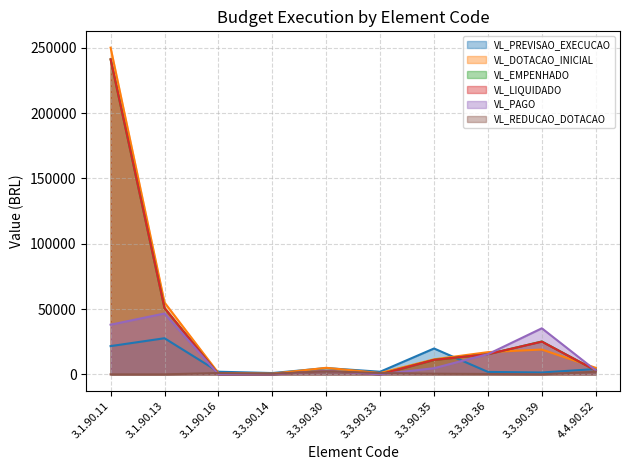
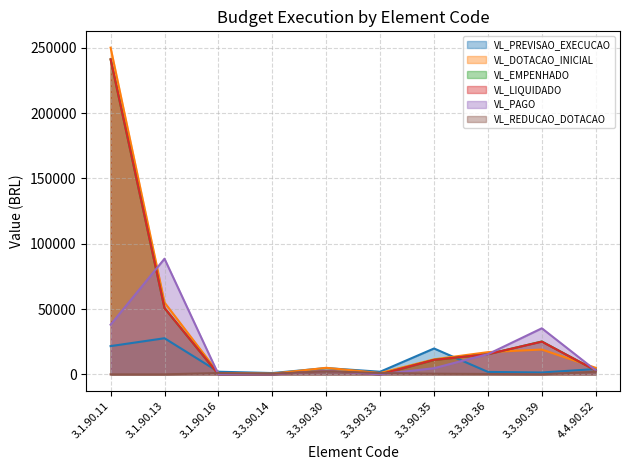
  {
    "VL_PREVISAO_EXECUCAO": {
      "3.1.90.11": 22000,
      "3.1.90.13": 28000,
      "3.3.90.35": 20000
    },
    "VL_PAGO": {
      "3.1.90.11": 38000,
-     "3.1.90.13": 47000,
+     "3.1.90.13": 88000,
      "3.3.90.35": 5000,
      "3.3.90.39": 35000
    }
  }
